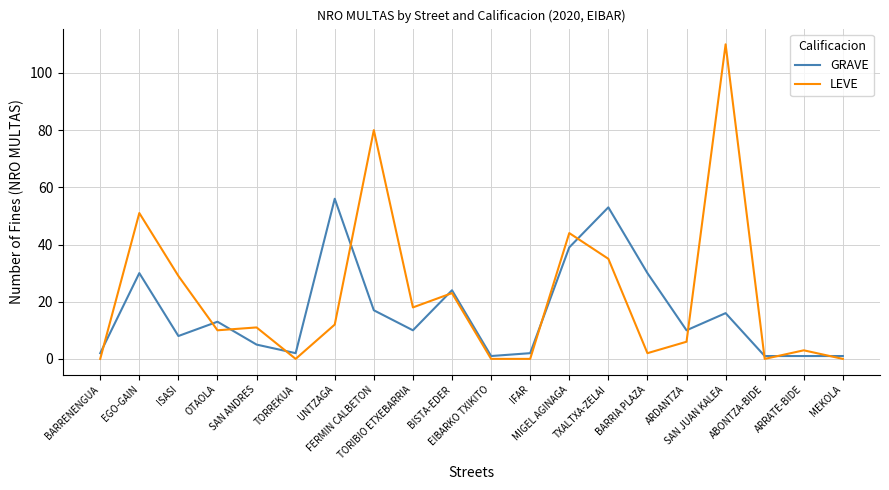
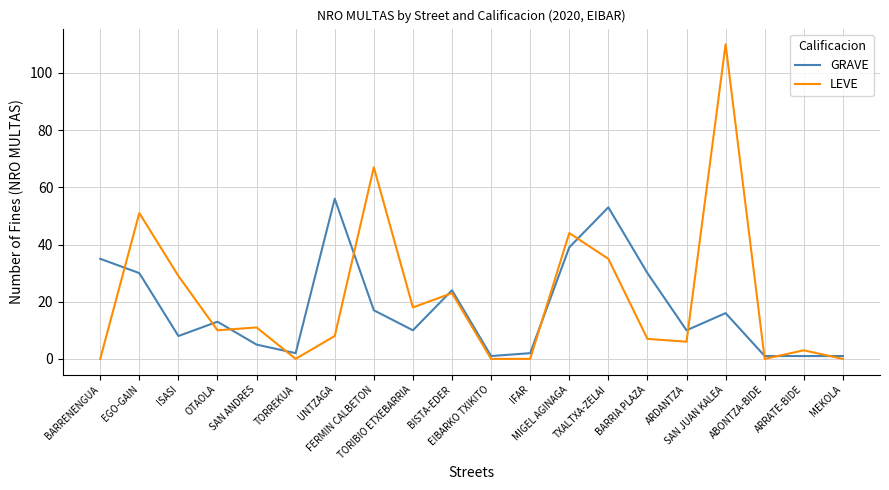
  {
    "GRAVE": {
-     "BARRENENGUA": 2,
+     "BARRENENGUA": 35,
      "EGO-GAIN": 30,
      "ISASI": 8,
      "OTAOLA": 13,
      "SAN ANDRES": 5,
      "TORREKUA": 2,
      "UNTZAGA": 56,
      "FERMIN CALBETON": 17,
      "TORIBIO ETXEBARRIA": 10,
      "BISTA-EDER": 24,
      "EIBARKO TXIKITO": 1,
      "IFAR": 2,
      "MIGEL AGINAGA": 39,
      "TXALTXA-ZELAI": 53,
      "BARRIA PLAZA": 30,
      "ARDANTZA": 10,
      "SAN JUAN KALEA": 16,
      "ABONTZA-BIDE": 1,
      "ARRATE-BIDE": 1,
      "MEKOLA": 1
    },
    "LEVE": {
      "BARRENENGUA": 0,
      "EGO-GAIN": 51,
      "ISASI": 29,
      "OTAOLA": 10,
      "SAN ANDRES": 11,
      "TORREKUA": 0,
-     "UNTZAGA": 12,
-     "FERMIN CALBETON": 80,
+     "UNTZAGA": 8,
+     "FERMIN CALBETON": 67,
      "TORIBIO ETXEBARRIA": 18,
      "BISTA-EDER": 23,
      "EIBARKO TXIKITO": 0,
      "IFAR": 0,
      "MIGEL AGINAGA": 44,
      "TXALTXA-ZELAI": 35,
-     "BARRIA PLAZA": 2,
+     "BARRIA PLAZA": 7,
      "ARDANTZA": 6,
      "SAN JUAN KALEA": 110,
      "ABONTZA-BIDE": 0,
      "ARRATE-BIDE": 3,
      "MEKOLA": 0
    }
  }
